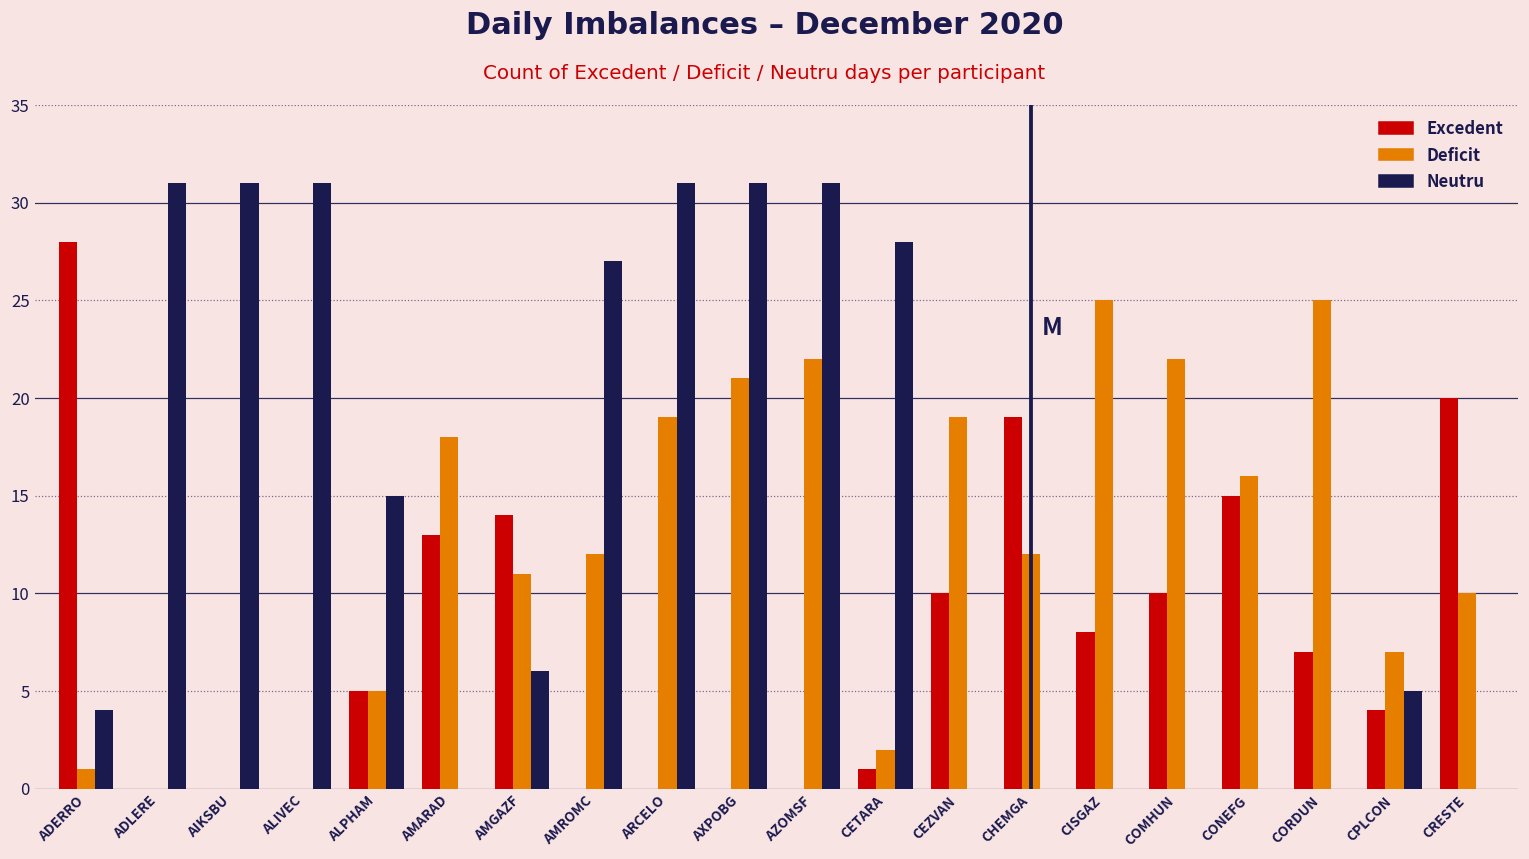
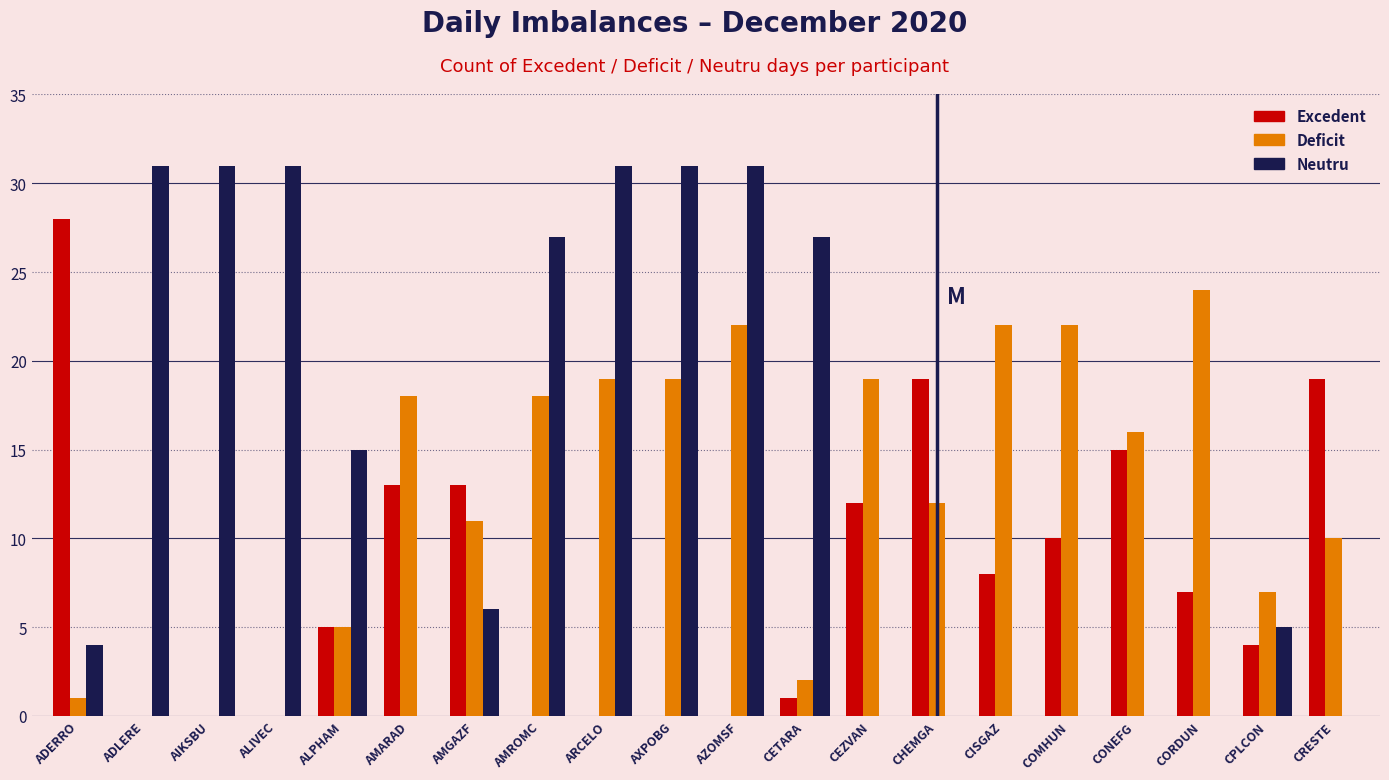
  {
    "Excedent": {
      "ADERRO": 28,
      "ADLERE": 0,
      "AIKSBU": 0,
      "ALIVEC": 0,
      "ALPHAM": 5,
      "AMARAD": 13,
-     "AMGAZF": 14,
+     "AMGAZF": 13,
      "AMROMC": 0,
      "ARCELO": 0,
      "AXPOBG": 0,
      "AZOMSF": 0,
      "CETARA": 1,
-     "CEZVAN": 10,
+     "CEZVAN": 12,
      "CHEMGA": 19,
      "CISGAZ": 8,
      "COMHUN": 10,
      "CONEFG": 15,
      "CORDUN": 7,
      "CPLCON": 4,
-     "CRESTE": 20
+     "CRESTE": 19
    },
    "Deficit": {
      "ADERRO": 1,
      "ADLERE": 0,
      "AIKSBU": 0,
      "ALIVEC": 0,
      "ALPHAM": 5,
      "AMARAD": 18,
      "AMGAZF": 11,
-     "AMROMC": 12,
+     "AMROMC": 18,
      "ARCELO": 19,
-     "AXPOBG": 21,
+     "AXPOBG": 19,
      "AZOMSF": 22,
      "CETARA": 2,
      "CEZVAN": 19,
      "CHEMGA": 12,
-     "CISGAZ": 25,
+     "CISGAZ": 22,
      "COMHUN": 22,
      "CONEFG": 16,
-     "CORDUN": 25,
+     "CORDUN": 24,
      "CPLCON": 7,
      "CRESTE": 10
    },
    "Neutru": {
      "ADERRO": 4,
      "ADLERE": 31,
      "AIKSBU": 31,
      "ALIVEC": 31,
      "ALPHAM": 15,
      "AMARAD": 0,
      "AMGAZF": 6,
      "AMROMC": 27,
      "ARCELO": 31,
      "AXPOBG": 31,
      "AZOMSF": 31,
-     "CETARA": 28,
+     "CETARA": 27,
      "CEZVAN": 0,
      "CHEMGA": 0,
      "CISGAZ": 0,
      "COMHUN": 0,
      "CONEFG": 0,
      "CORDUN": 0,
      "CPLCON": 5,
      "CRESTE": 0
    }
  }
